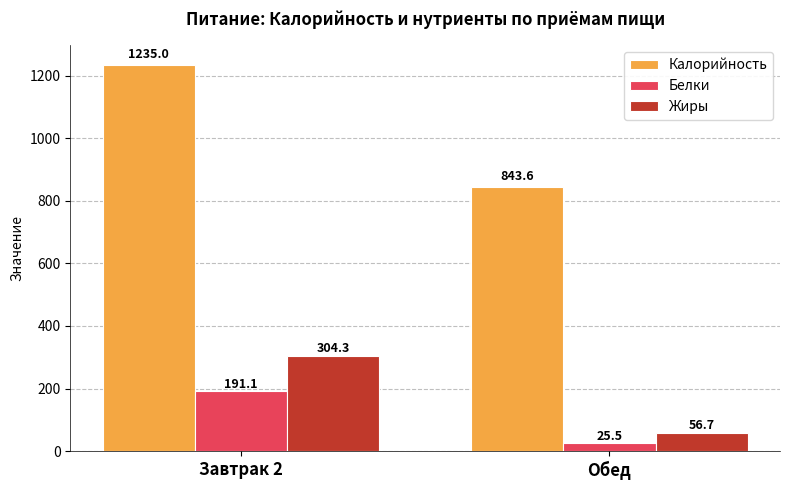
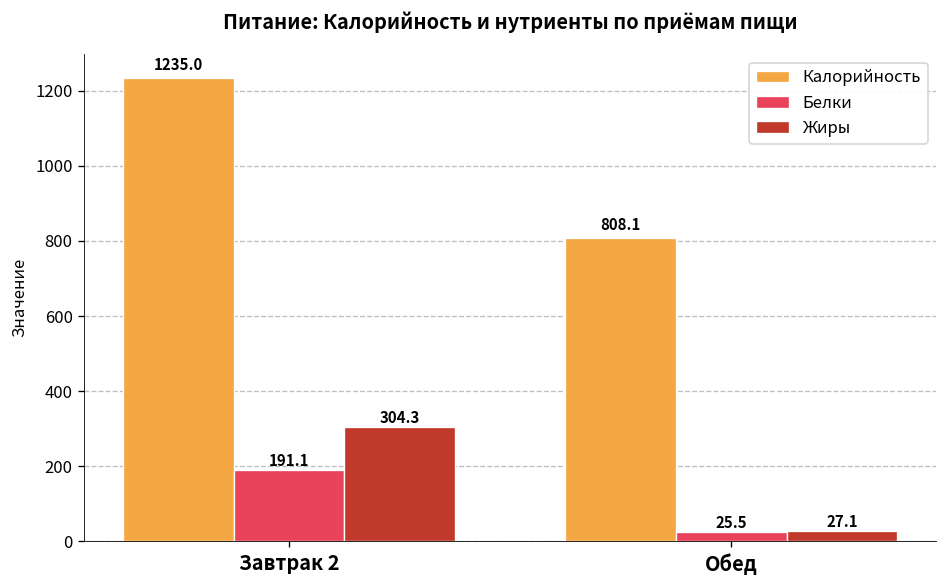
  {
    "Калорийность": {
      "Завтрак 2": 1235.0,
-     "Обед": 843.6
+     "Обед": 808.1
    },
    "Белки": {
      "Завтрак 2": 191.1,
      "Обед": 25.5
    },
    "Жиры": {
      "Завтрак 2": 304.3,
-     "Обед": 56.7
+     "Обед": 27.1
    }
  }
